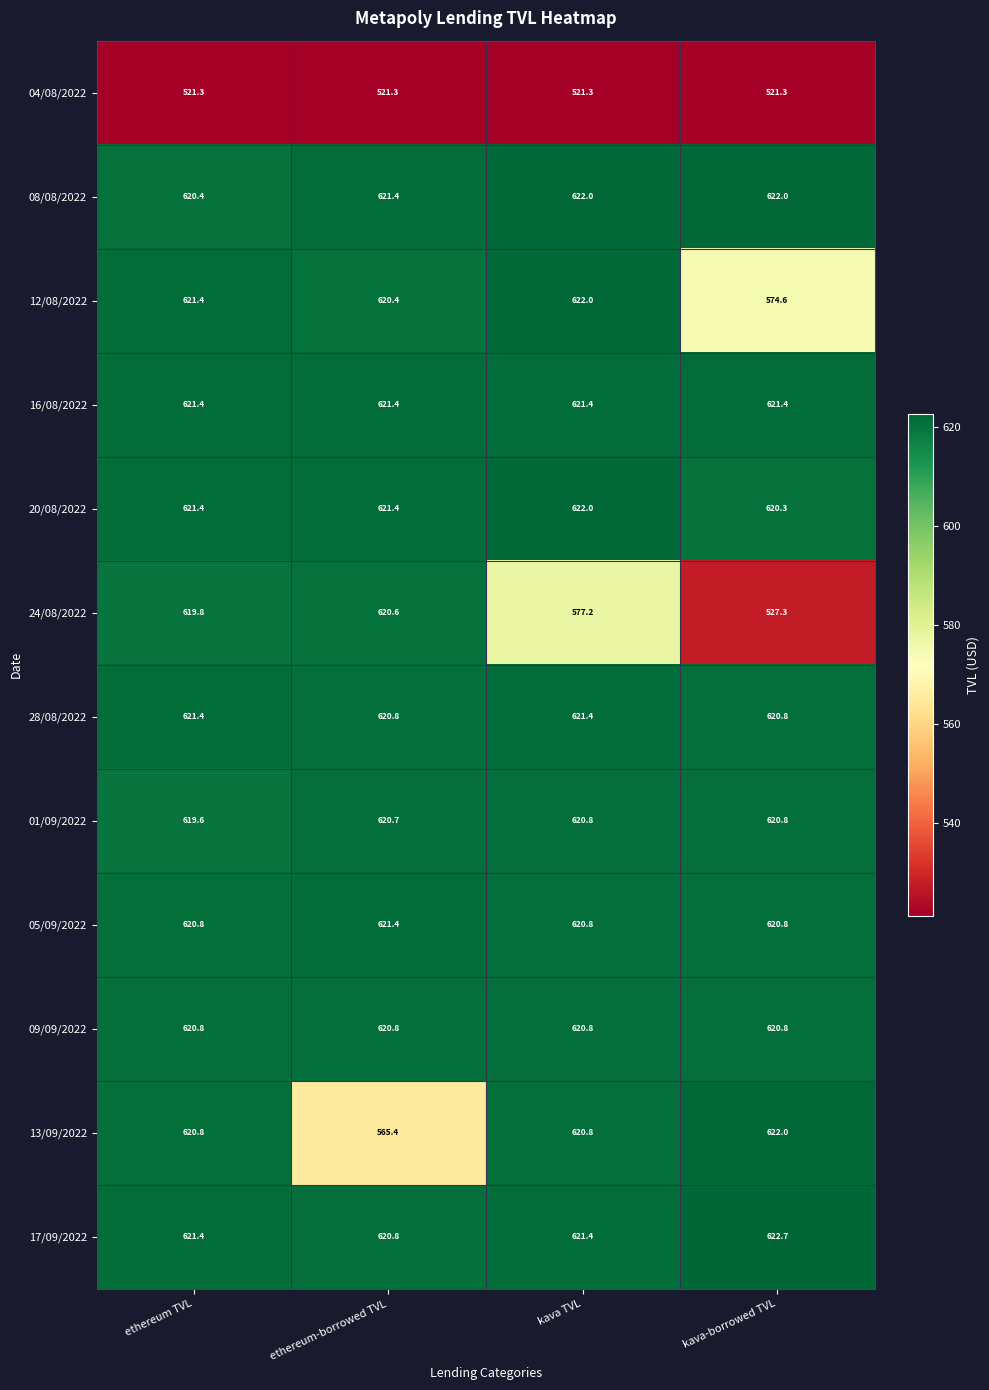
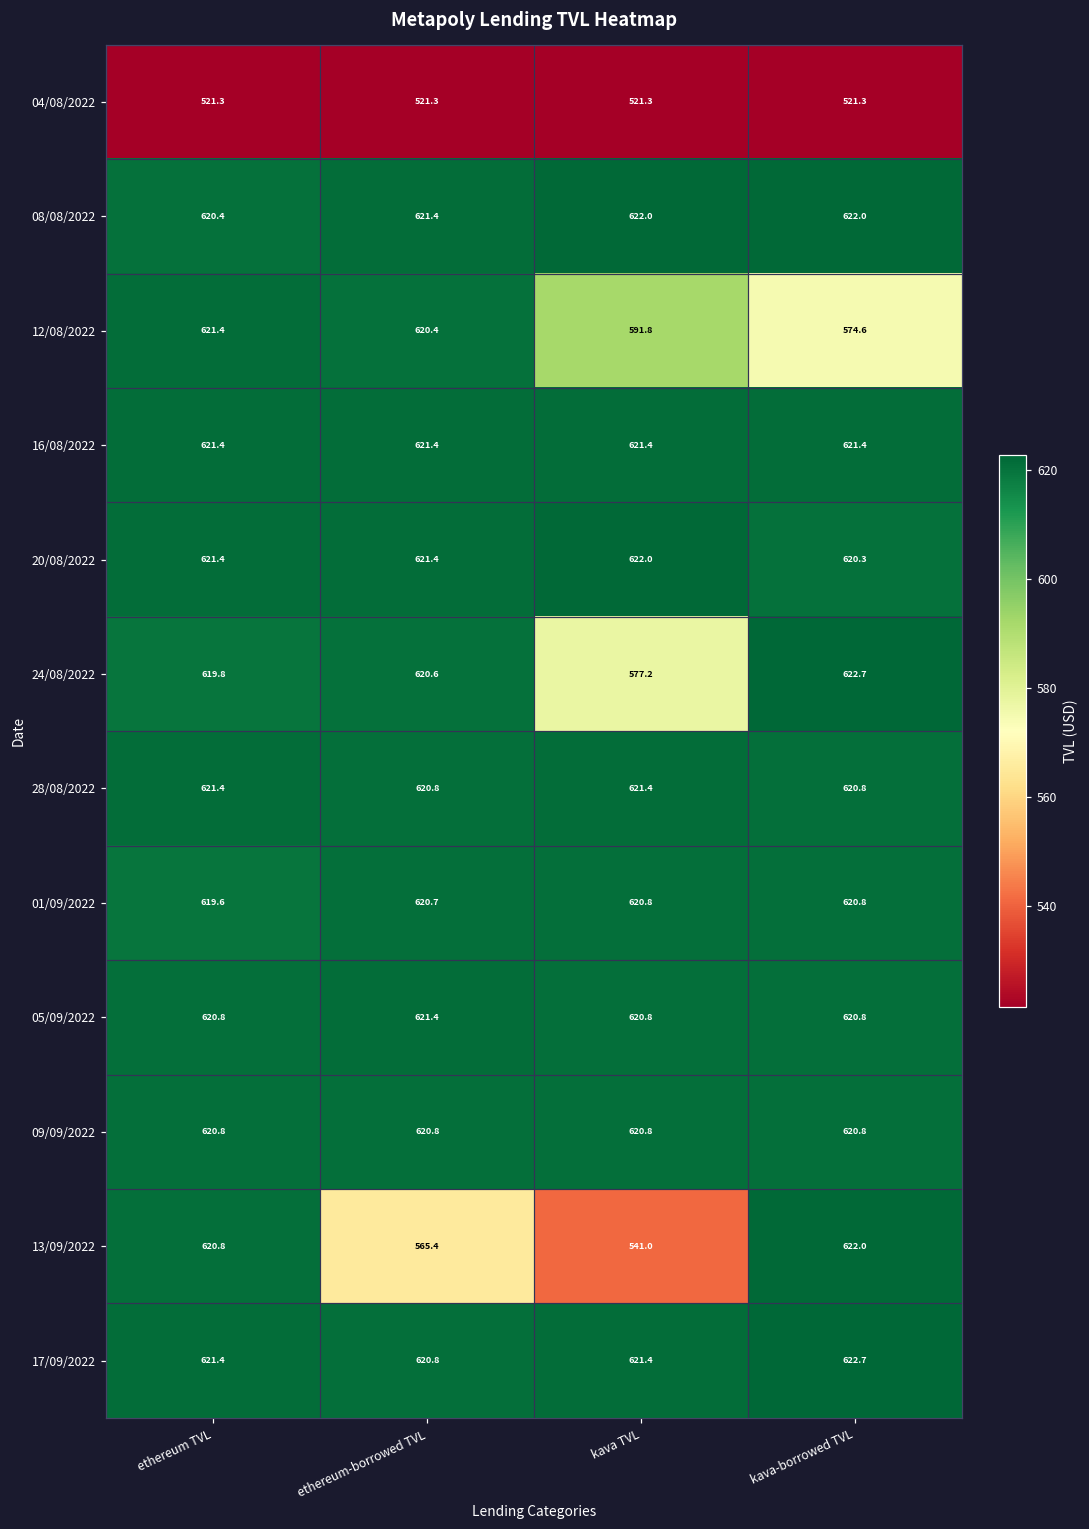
  {
    "04/08/2022": {
      "ethereum TVL": 521.3,
      "ethereum-borrowed TVL": 521.3,
      "kava TVL": 521.3,
      "kava-borrowed TVL": 521.3
    },
    "08/08/2022": {
      "ethereum TVL": 620.4,
      "ethereum-borrowed TVL": 621.4,
      "kava TVL": 622.0,
      "kava-borrowed TVL": 622.0
    },
    "12/08/2022": {
      "ethereum TVL": 621.4,
      "ethereum-borrowed TVL": 620.4,
-     "kava TVL": 622.0,
+     "kava TVL": 591.8,
      "kava-borrowed TVL": 574.6
    },
    "16/08/2022": {
      "ethereum TVL": 621.4,
      "ethereum-borrowed TVL": 621.4,
      "kava TVL": 621.4,
      "kava-borrowed TVL": 621.4
    },
    "20/08/2022": {
      "ethereum TVL": 621.4,
      "ethereum-borrowed TVL": 621.4,
      "kava TVL": 622.0,
      "kava-borrowed TVL": 620.3
    },
    "24/08/2022": {
      "ethereum TVL": 619.8,
      "ethereum-borrowed TVL": 620.6,
      "kava TVL": 577.2,
-     "kava-borrowed TVL": 527.3
+     "kava-borrowed TVL": 622.7
    },
    "28/08/2022": {
      "ethereum TVL": 621.4,
      "ethereum-borrowed TVL": 620.8,
      "kava TVL": 621.4,
      "kava-borrowed TVL": 620.8
    },
    "01/09/2022": {
      "ethereum TVL": 619.6,
      "ethereum-borrowed TVL": 620.7,
      "kava TVL": 620.8,
      "kava-borrowed TVL": 620.8
    },
    "05/09/2022": {
      "ethereum TVL": 620.8,
      "ethereum-borrowed TVL": 621.4,
      "kava TVL": 620.8,
      "kava-borrowed TVL": 620.8
    },
    "09/09/2022": {
      "ethereum TVL": 620.8,
      "ethereum-borrowed TVL": 620.8,
      "kava TVL": 620.8,
      "kava-borrowed TVL": 620.8
    },
    "13/09/2022": {
      "ethereum TVL": 620.8,
      "ethereum-borrowed TVL": 565.4,
-     "kava TVL": 620.8,
+     "kava TVL": 541.0,
      "kava-borrowed TVL": 622.0
    },
    "17/09/2022": {
      "ethereum TVL": 621.4,
      "ethereum-borrowed TVL": 620.8,
      "kava TVL": 621.4,
      "kava-borrowed TVL": 622.7
    }
  }
